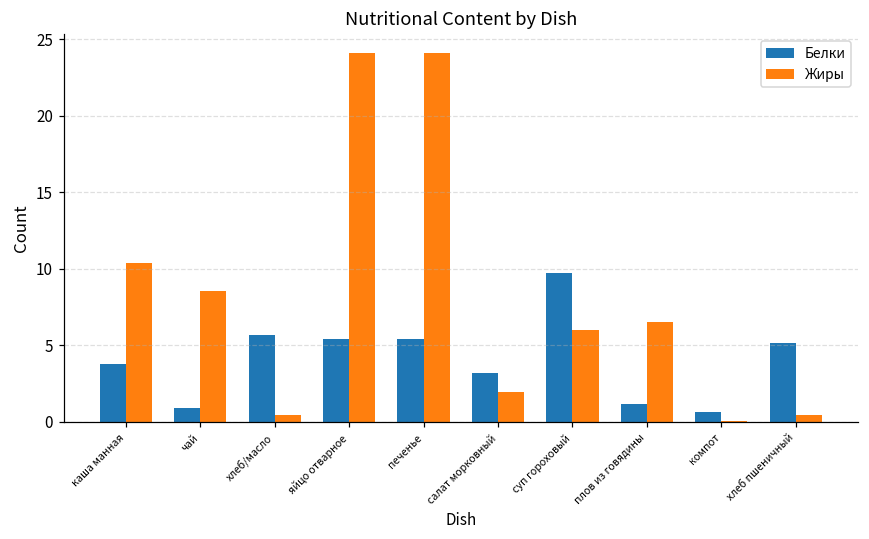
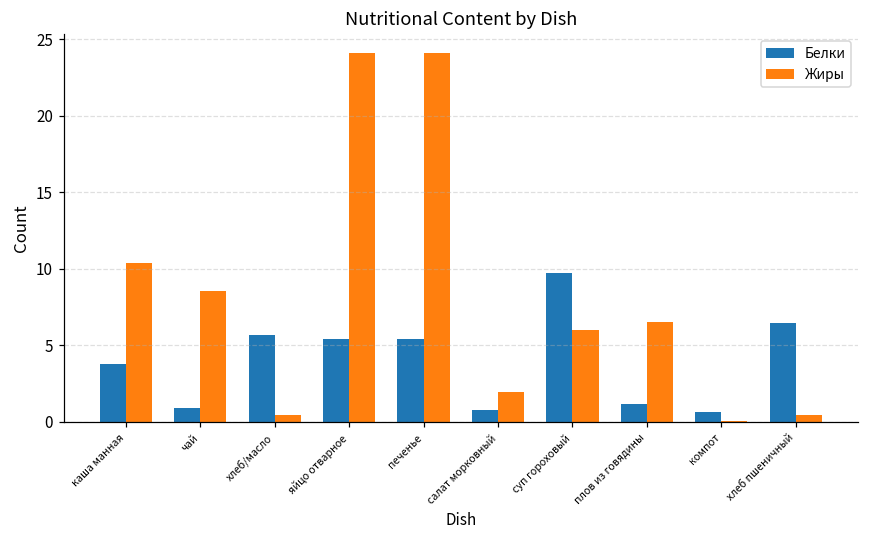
  {
    "Белки": {
      "каша манная": 3.8,
      "чай": 0.9,
      "хлеб/масло": 5.7,
      "яйцо отварное": 5.4,
      "печенье": 5.4,
-     "салат морковный": 3.2,
+     "салат морковный": 0.8,
      "суп гороховый": 9.7,
      "плов из говядины": 1.1,
      "компот": 0.7,
-     "хлеб пшеничный": 5.1
+     "хлеб пшеничный": 6.5
    },
    "Жиры": {
      "каша манная": 10.4,
      "чай": 8.6,
      "хлеб/масло": 0.5,
      "яйцо отварное": 24.1,
      "печенье": 24.1,
      "салат морковный": 2.0,
      "суп гороховый": 6.0,
      "плов из говядины": 6.5,
      "хлеб пшеничный": 0.5
    }
  }
